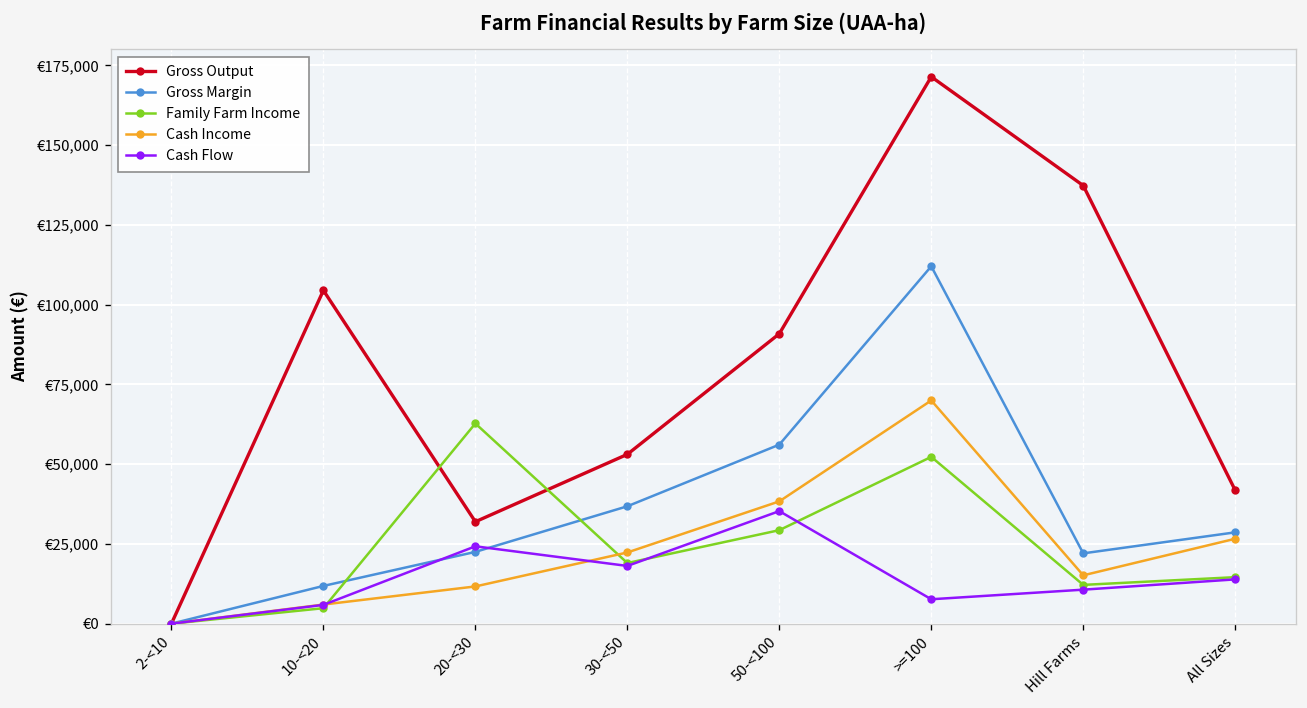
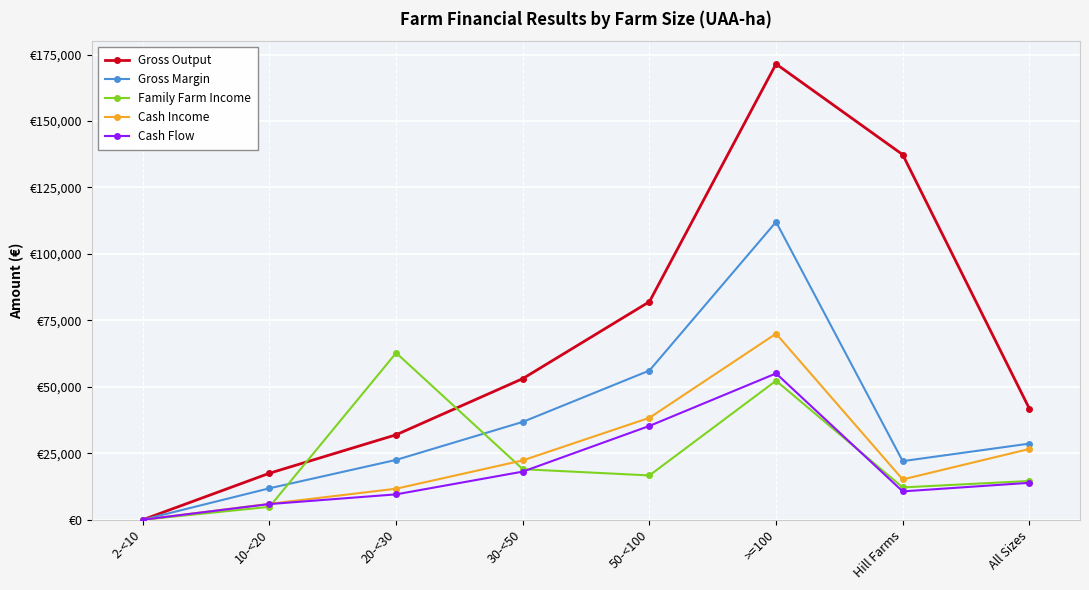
  {
    "Gross Output": {
-     "10-<20": "€104,000",
+     "10-<20": "€17,000",
      "20-<30": "€32,000",
      "30-<50": "€53,000",
-     "50-<100": "€91,000",
+     "50-<100": "€82,000",
      ">=100": "€171,000",
      "Hill Farms": "€137,000",
      "All Sizes": "€42,000"
    },
    "Gross Margin": {
      "10-<20": "€12,000",
      "20-<30": "€23,000",
      "30-<50": "€37,000",
      "50-<100": "€56,000",
      ">=100": "€112,000",
      "Hill Farms": "€22,000",
      "All Sizes": "€29,000"
    },
    "Family Farm Income": {
      "10-<20": "€5,000",
      "20-<30": "€63,000",
-     "50-<100": "€29,000",
+     "50-<100": "€17,000",
      ">=100": "€52,000",
      "Hill Farms": "€12,000"
    },
    "Cash Income": {
      "20-<30": "€12,000",
      "30-<50": "€22,000",
      "50-<100": "€38,000",
      ">=100": "€70,000",
      "Hill Farms": "€15,000",
      "All Sizes": "€27,000"
    },
    "Cash Flow": {
-     "20-<30": "€24,000",
+     "20-<30": "€10,000",
      "50-<100": "€35,000",
-     ">=100": "€8,000",
+     ">=100": "€55,000",
      "Hill Farms": "€11,000"
    }
  }
